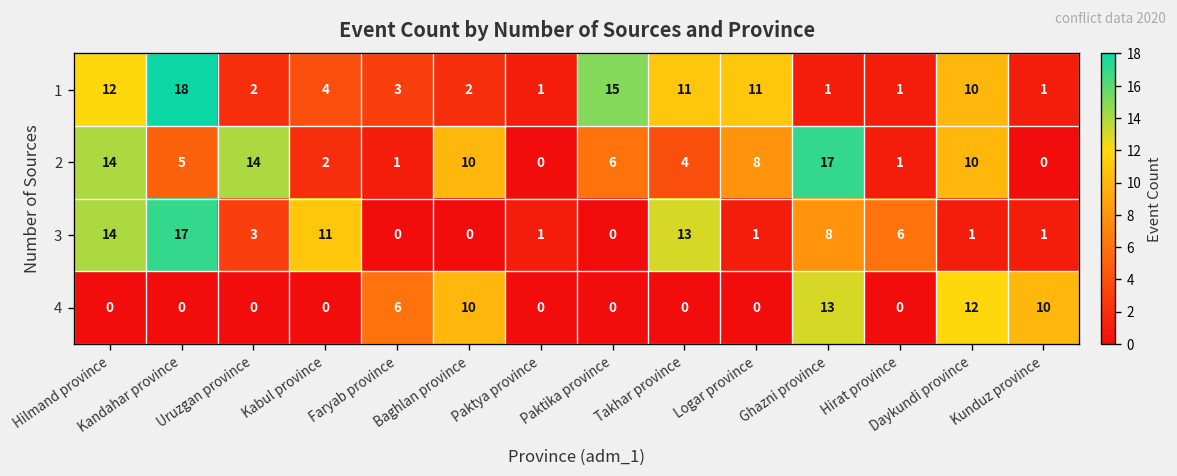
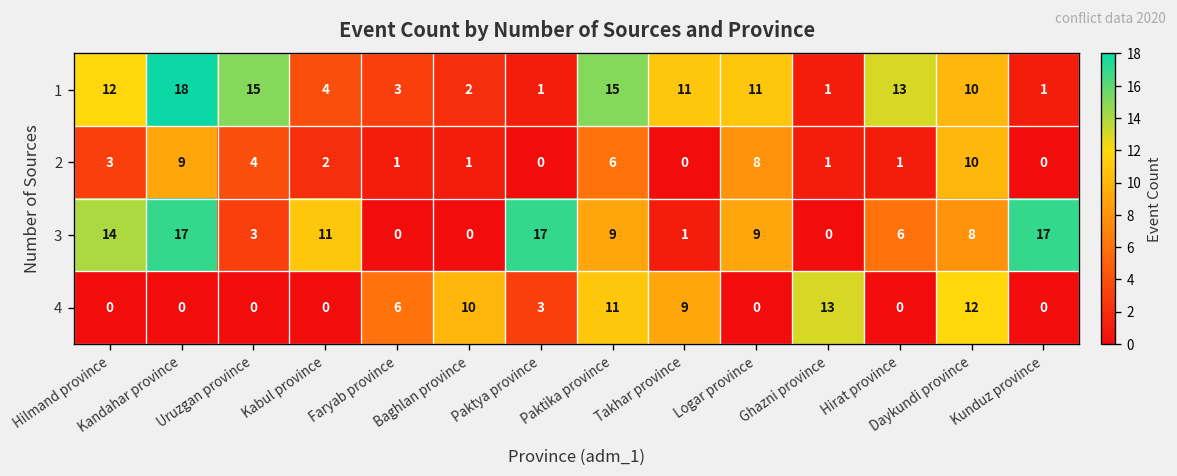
  {
    "1": {
      "Hilmand province": 12,
      "Kandahar province": 18,
-     "Uruzgan province": 2,
+     "Uruzgan province": 15,
      "Kabul province": 4,
      "Faryab province": 3,
      "Baghlan province": 2,
      "Paktya province": 1,
      "Paktika province": 15,
      "Takhar province": 11,
      "Logar province": 11,
      "Ghazni province": 1,
-     "Hirat province": 1,
+     "Hirat province": 13,
      "Daykundi province": 10,
      "Kunduz province": 1
    },
    "2": {
-     "Hilmand province": 14,
-     "Kandahar province": 5,
-     "Uruzgan province": 14,
+     "Hilmand province": 3,
+     "Kandahar province": 9,
+     "Uruzgan province": 4,
      "Kabul province": 2,
      "Faryab province": 1,
-     "Baghlan province": 10,
+     "Baghlan province": 1,
      "Paktya province": 0,
      "Paktika province": 6,
-     "Takhar province": 4,
+     "Takhar province": 0,
      "Logar province": 8,
-     "Ghazni province": 17,
+     "Ghazni province": 1,
      "Hirat province": 1,
      "Daykundi province": 10,
      "Kunduz province": 0
    },
    "3": {
      "Hilmand province": 14,
      "Kandahar province": 17,
      "Uruzgan province": 3,
      "Kabul province": 11,
      "Faryab province": 0,
      "Baghlan province": 0,
-     "Paktya province": 1,
-     "Paktika province": 0,
-     "Takhar province": 13,
-     "Logar province": 1,
-     "Ghazni province": 8,
+     "Paktya province": 17,
+     "Paktika province": 9,
+     "Takhar province": 1,
+     "Logar province": 9,
+     "Ghazni province": 0,
      "Hirat province": 6,
-     "Daykundi province": 1,
-     "Kunduz province": 1
+     "Daykundi province": 8,
+     "Kunduz province": 17
    },
    "4": {
      "Hilmand province": 0,
      "Kandahar province": 0,
      "Uruzgan province": 0,
      "Kabul province": 0,
      "Faryab province": 6,
      "Baghlan province": 10,
-     "Paktya province": 0,
-     "Paktika province": 0,
-     "Takhar province": 0,
+     "Paktya province": 3,
+     "Paktika province": 11,
+     "Takhar province": 9,
      "Logar province": 0,
      "Ghazni province": 13,
      "Hirat province": 0,
      "Daykundi province": 12,
-     "Kunduz province": 10
+     "Kunduz province": 0
    }
  }
